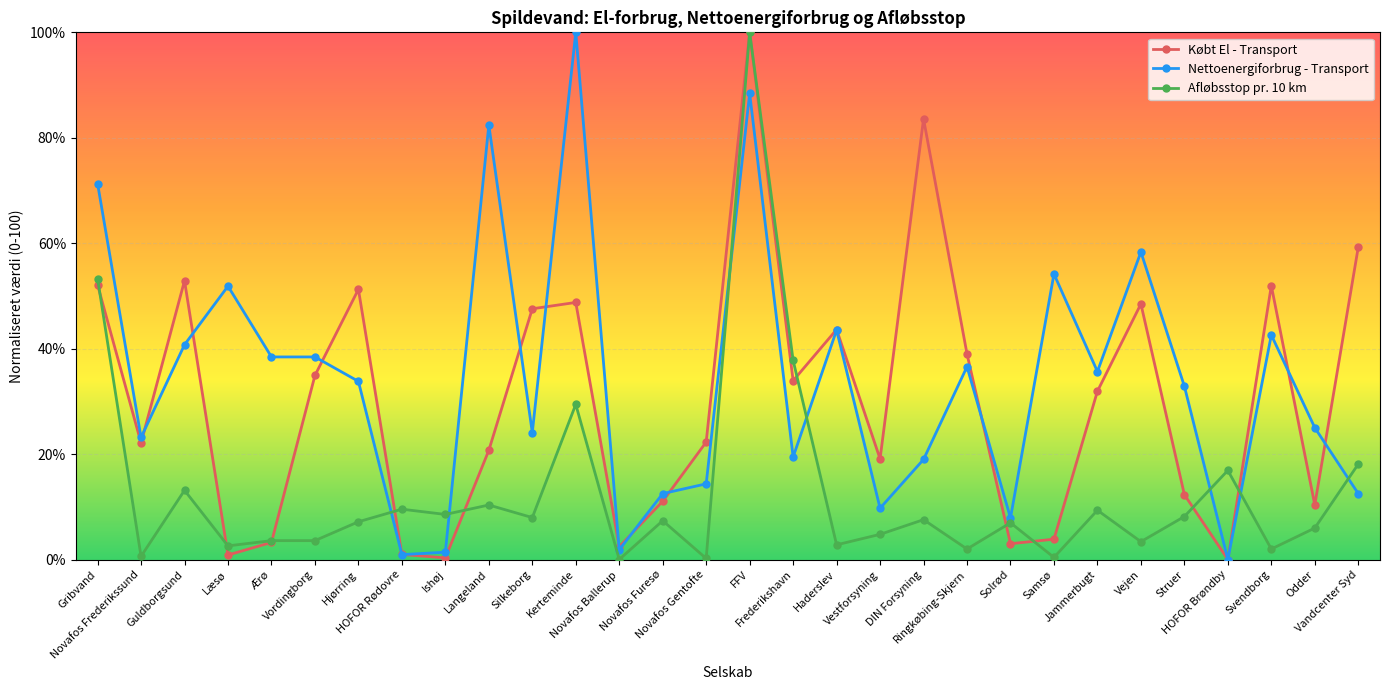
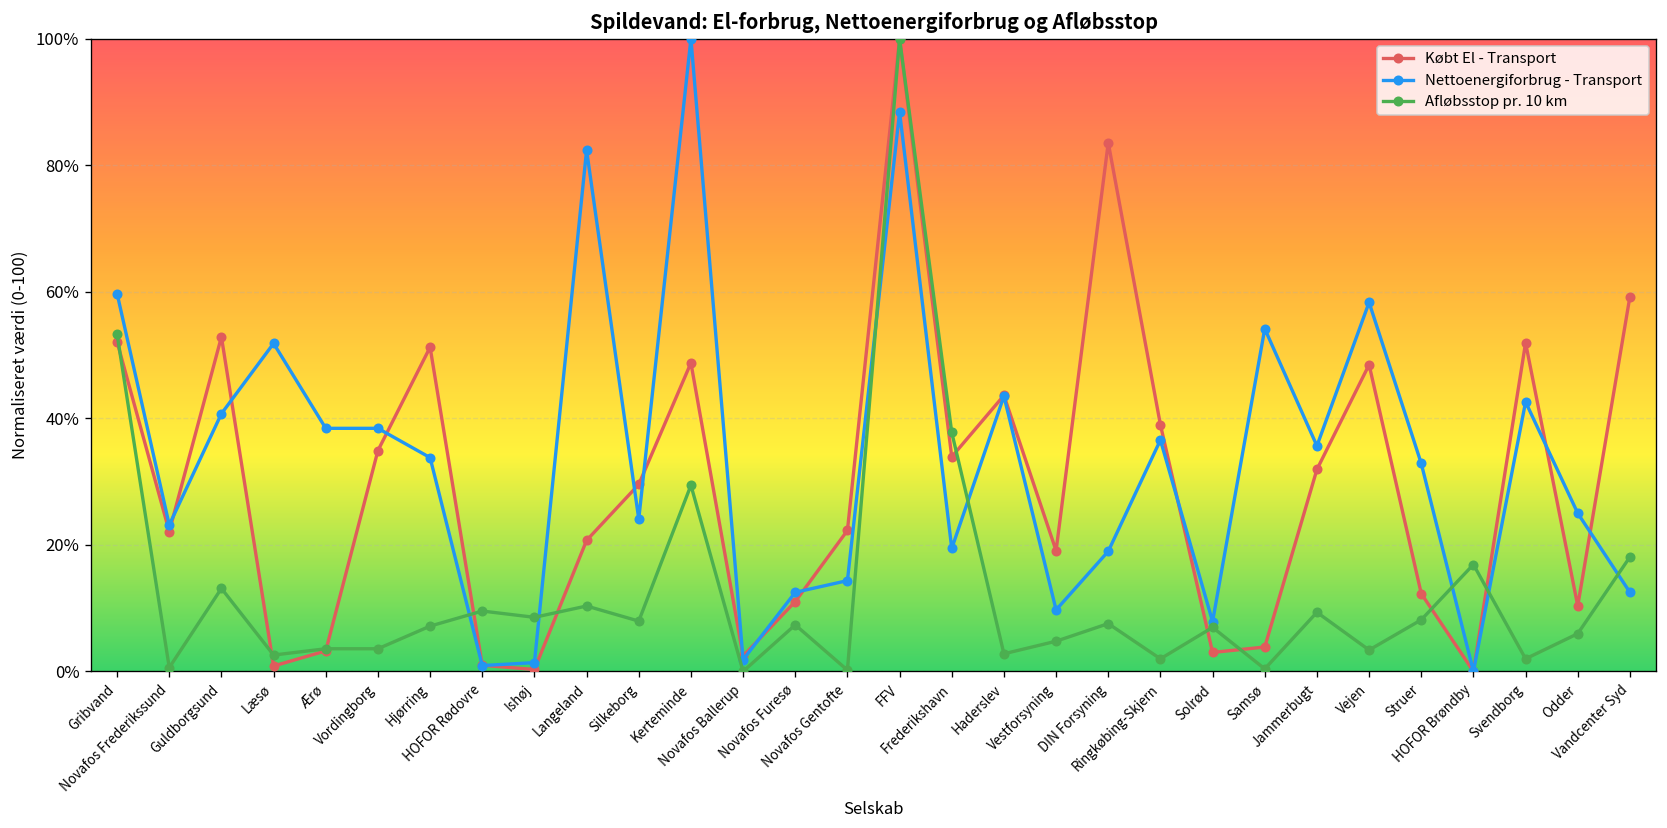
  {
    "Købt El - Transport": {
      "Gribvand": "52%",
      "Novafos Frederikssund": "22%",
      "Guldborgsund": "53%",
      "Læsø": "1%",
      "Vordingborg": "35%",
      "Hjørring": "51%",
      "Ishøj": "0%",
      "Langeland": "21%",
-     "Silkeborg": "48%",
+     "Silkeborg": "30%",
      "Kerteminde": "49%",
      "Novafos Ballerup": "2%",
      "Novafos Furesø": "11%",
      "Novafos Gentofte": "22%",
      "Frederikshavn": "34%",
      "Vestforsyning": "19%",
      "DIN Forsyning": "84%",
      "Ringkøbing-Skjern": "39%",
      "Solrød": "3%",
      "Samsø": "4%",
      "Jammerbugt": "32%",
      "Vejen": "48%",
      "Struer": "12%",
      "Svendborg": "52%",
      "Odder": "10%",
      "Vandcenter Syd": "59%"
    },
    "Nettoenergiforbrug - Transport": {
-     "Gribvand": "71%",
+     "Gribvand": "60%",
      "Novafos Frederikssund": "23%",
      "Guldborgsund": "41%",
      "Læsø": "52%",
      "Ærø": "38%",
      "Vordingborg": "38%",
      "Hjørring": "34%",
      "Ishøj": "1%",
      "Langeland": "82%",
      "Silkeborg": "24%",
      "Kerteminde": "100%",
      "Novafos Ballerup": "2%",
      "Novafos Furesø": "13%",
      "Novafos Gentofte": "14%",
      "FFV": "88%",
      "Frederikshavn": "19%",
      "Vestforsyning": "10%",
      "DIN Forsyning": "19%",
      "Ringkøbing-Skjern": "37%",
      "Solrød": "8%",
      "Samsø": "54%",
      "Jammerbugt": "36%",
      "Vejen": "58%",
      "Struer": "33%",
      "Svendborg": "43%",
      "Odder": "25%",
      "Vandcenter Syd": "13%"
    },
    "Afløbsstop pr. 10 km": {
      "Gribvand": "53%",
      "Novafos Frederikssund": "1%",
      "Guldborgsund": "13%",
      "Læsø": "3%",
      "Vordingborg": "4%",
      "Hjørring": "7%",
      "HOFOR Rødovre": "10%",
      "Ishøj": "9%",
      "Langeland": "10%",
      "Silkeborg": "8%",
      "Kerteminde": "29%",
      "Novafos Ballerup": "0%",
      "Novafos Furesø": "7%",
      "Novafos Gentofte": "0%",
      "Frederikshavn": "38%",
      "Haderslev": "3%",
      "Vestforsyning": "5%",
      "DIN Forsyning": "8%",
      "Ringkøbing-Skjern": "2%",
      "Solrød": "7%",
      "Samsø": "0%",
      "Jammerbugt": "9%",
      "Vejen": "3%",
      "Struer": "8%",
      "HOFOR Brøndby": "17%",
      "Svendborg": "2%",
      "Odder": "6%",
      "Vandcenter Syd": "18%"
    }
  }
